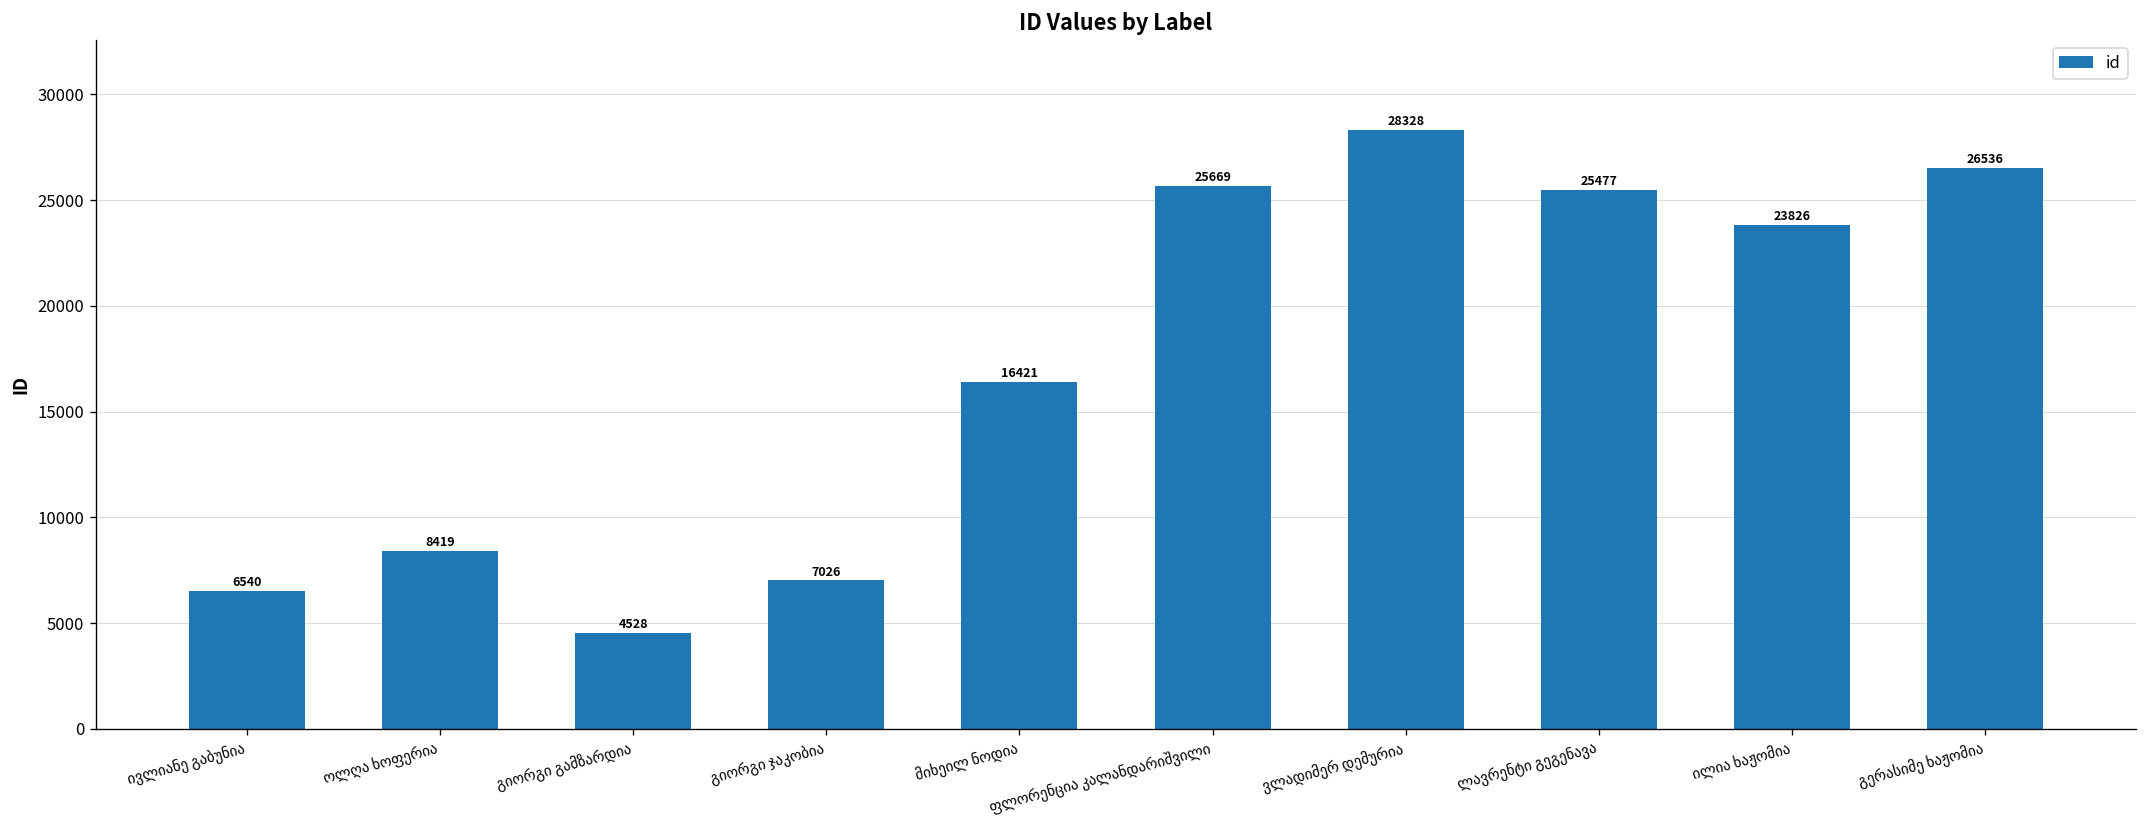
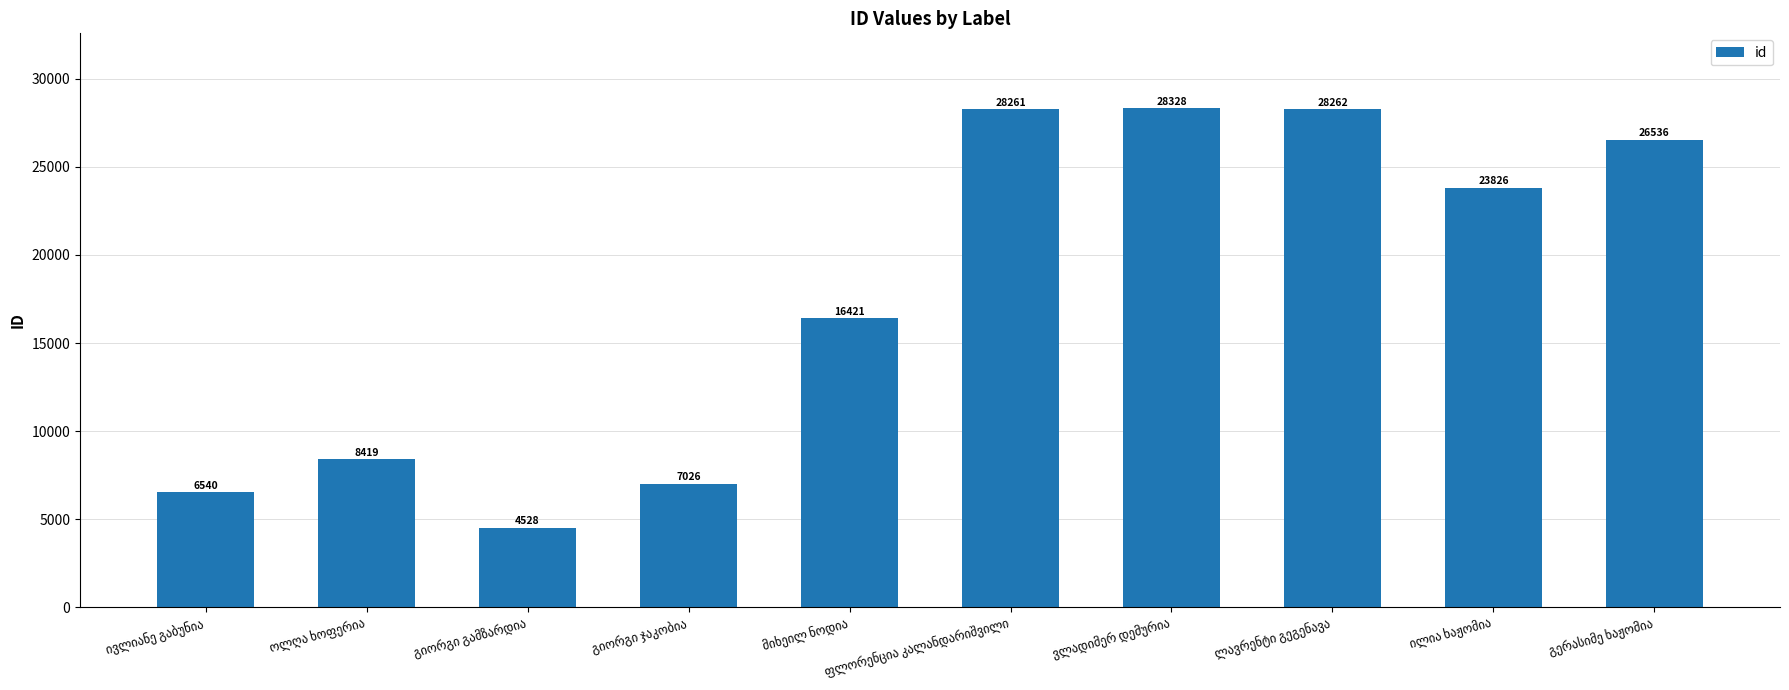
  {
    "ივლიანე გაბუნია": 6540,
    "ოლღა ხოფერია": 8419,
    "გიორგი გამზარდია": 4528,
    "გიორგი ჯაკობია": 7026,
    "მიხეილ ნოდია": 16421,
-   "ფლორენცია კალანდარიშვილი": 25669,
+   "ფლორენცია კალანდარიშვილი": 28261,
    "ვლადიმერ დემურია": 28328,
-   "ლავრენტი გეგენავა": 25477,
+   "ლავრენტი გეგენავა": 28262,
    "ილია ხაჟომია": 23826,
    "გერასიმე ხაჟომია": 26536
  }
